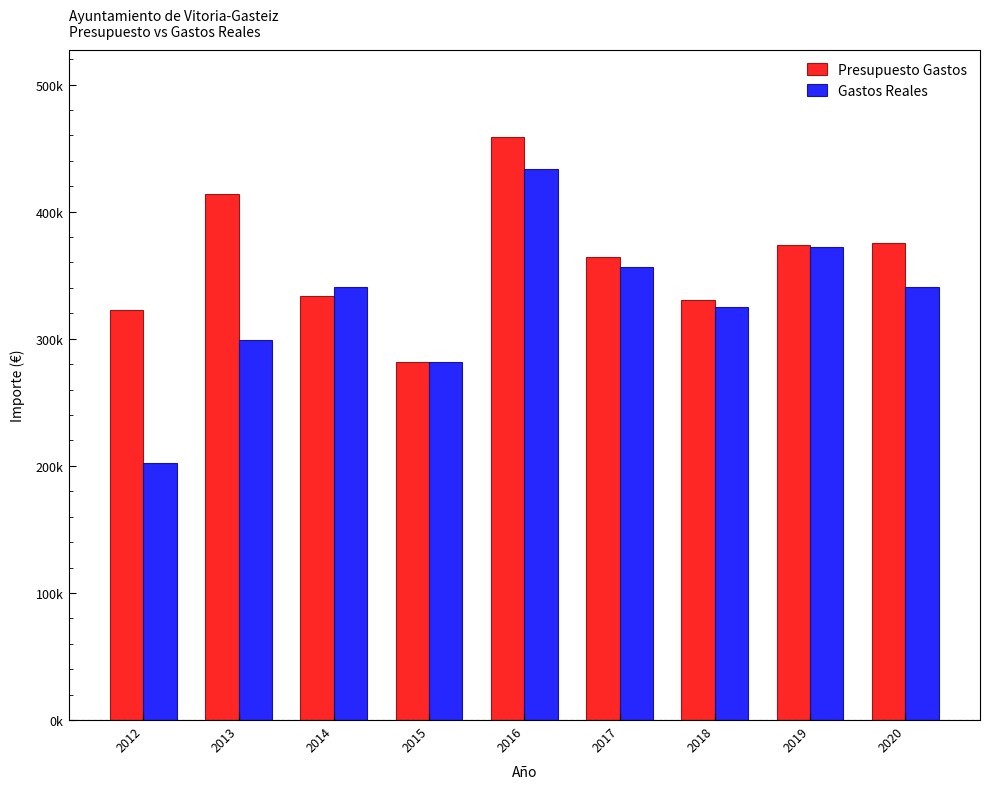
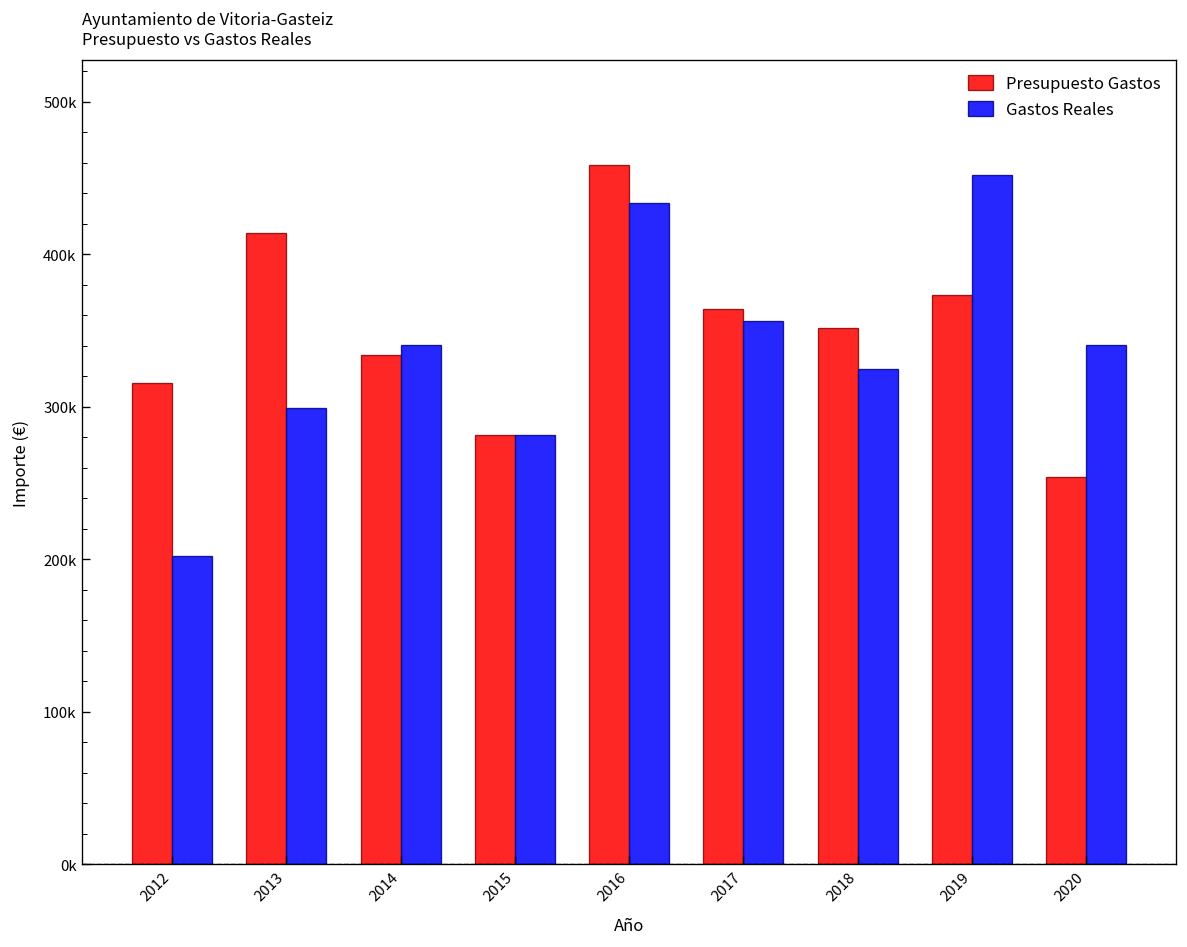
  {
    "Presupuesto Gastos": {
-     "2012": 322000,
+     "2012": 315000,
      "2013": 414000,
      "2014": 334000,
      "2015": 282000,
      "2016": 458000,
      "2017": 364000,
-     "2018": 330000,
+     "2018": 352000,
      "2019": 373000,
-     "2020": 375000
+     "2020": 254000
    },
    "Gastos Reales": {
      "2012": 202000,
      "2013": 299000,
      "2014": 340000,
      "2015": 282000,
      "2016": 434000,
      "2017": 356000,
      "2018": 325000,
-     "2019": 372000,
+     "2019": 452000,
      "2020": 341000
    }
  }
